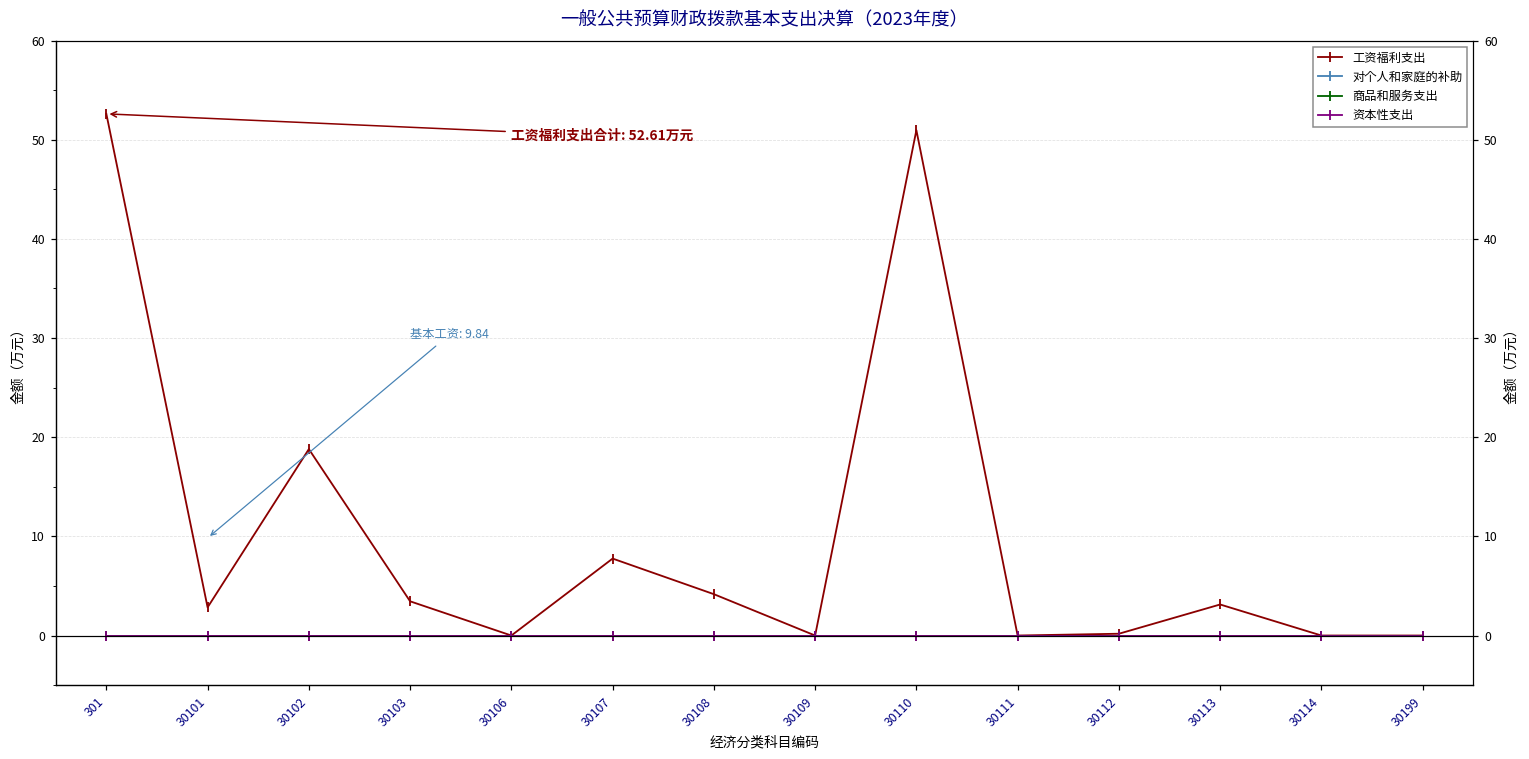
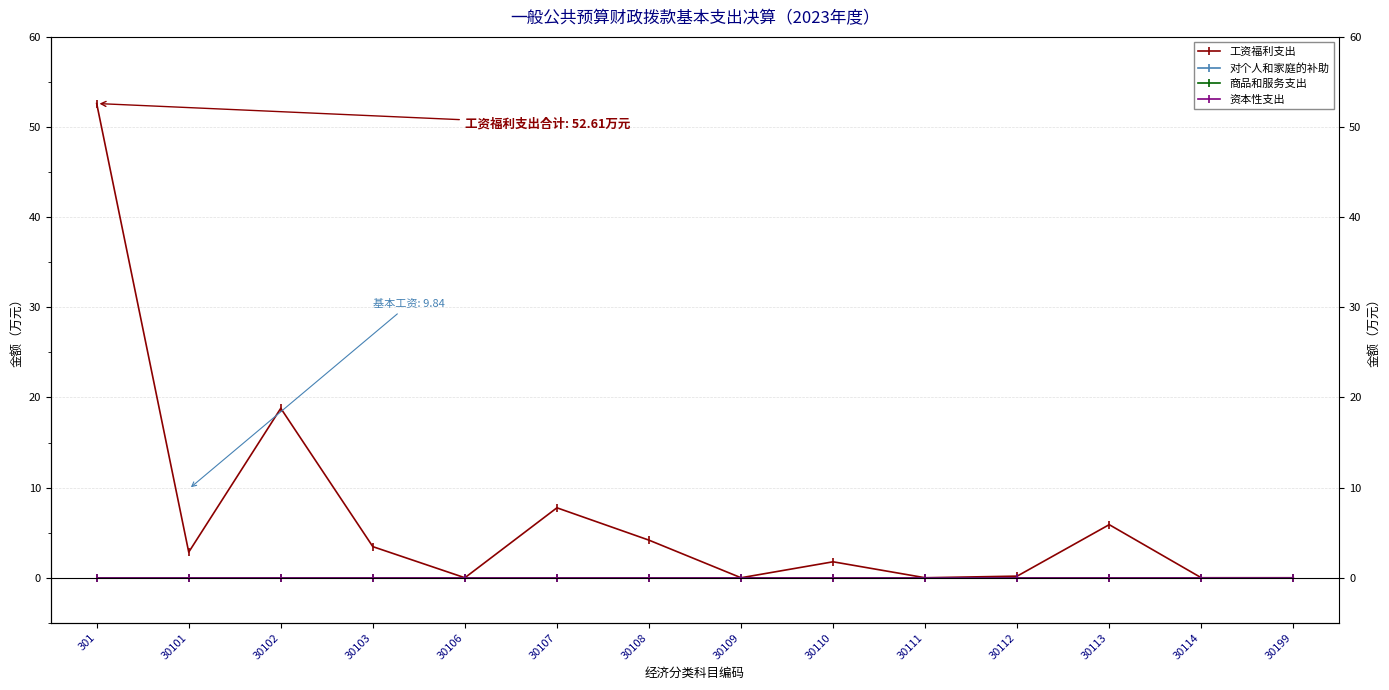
  {
    "工资福利支出": {
      "30101": 3,
      "30103": 3,
      "30107": 8,
      "30108": 4,
-     "30110": 51,
-     "30113": 3
+     "30110": 2,
+     "30113": 6
    },
    "资本性支出": {
      "301": 0,
      "30101": 0,
      "30102": 0,
      "30103": 0,
      "30107": 0,
      "30108": 0,
      "30110": 0,
      "30113": 0
    }
  }
